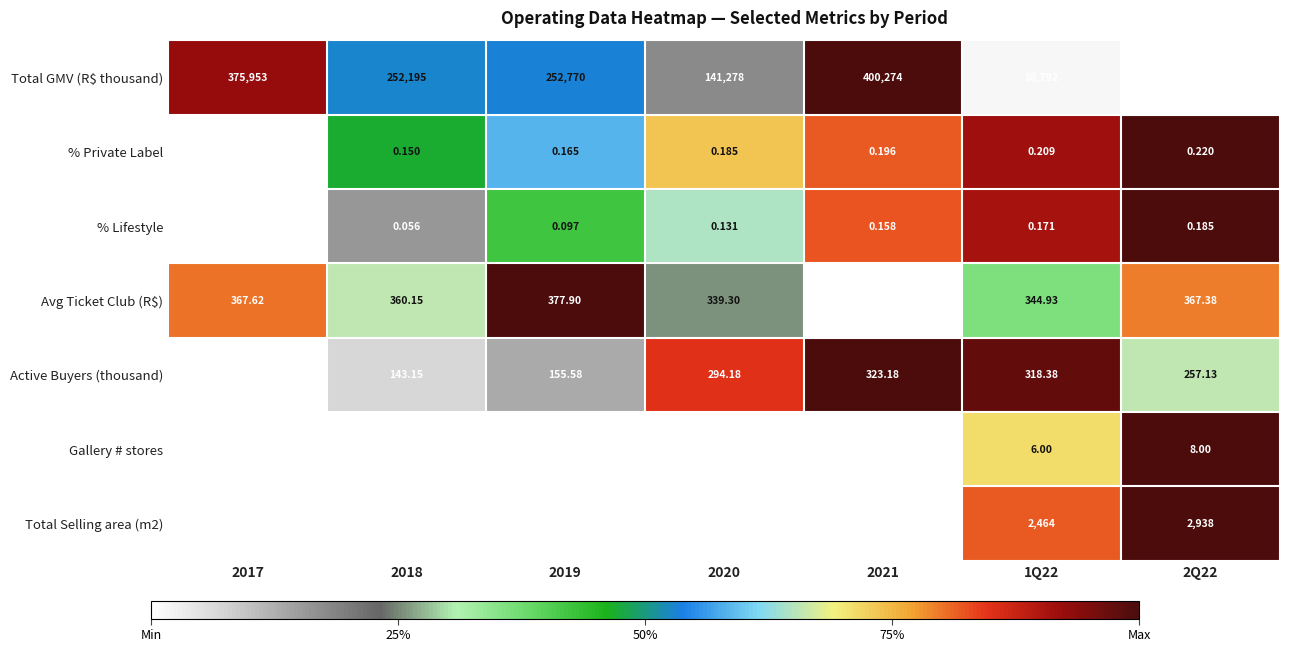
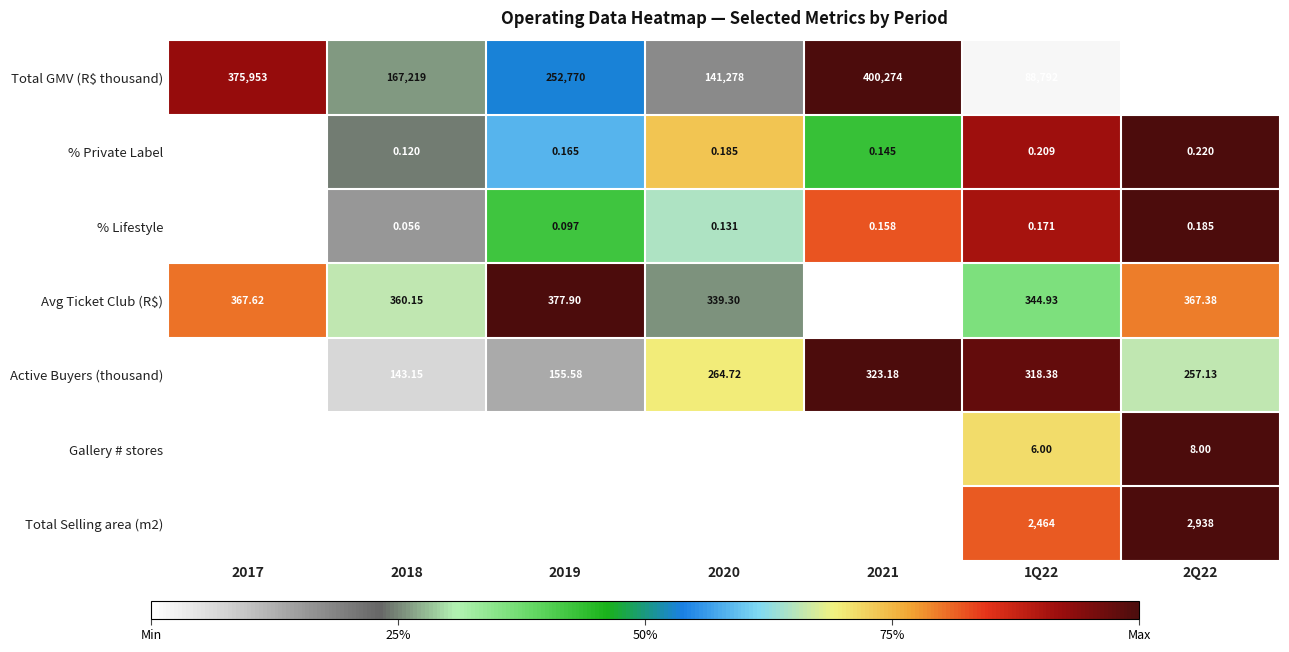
  {
    "Total GMV (R$ thousand)": {
      "2017": "375,953",
-     "2018": "252,195",
+     "2018": "167,219",
      "2019": "252,770",
      "2020": "141,278",
      "2021": "400,274"
    },
    "% Private Label": {
-     "2018": "0.150",
+     "2018": "0.120",
      "2019": "0.165",
      "2020": "0.185",
-     "2021": "0.196",
+     "2021": "0.145",
      "1Q22": "0.209",
      "2Q22": "0.220"
    },
    "% Lifestyle": {
      "2018": "0.056",
      "2019": "0.097",
      "2020": "0.131",
      "2021": "0.158",
      "1Q22": "0.171",
      "2Q22": "0.185"
    },
    "Avg Ticket Club (R$)": {
      "2017": "367.62",
      "2018": "360.15",
      "2019": "377.90",
      "2020": "339.30",
      "1Q22": "344.93",
      "2Q22": "367.38"
    },
    "Active Buyers (thousand)": {
      "2019": "155.58",
-     "2020": "294.18",
+     "2020": "264.72",
      "2021": "323.18",
      "1Q22": "318.38",
      "2Q22": "257.13"
    },
    "Gallery # stores": {
      "1Q22": "6.00",
      "2Q22": "8.00"
    },
    "Total Selling area (m2)": {
      "1Q22": "2,464",
      "2Q22": "2,938"
    }
  }
